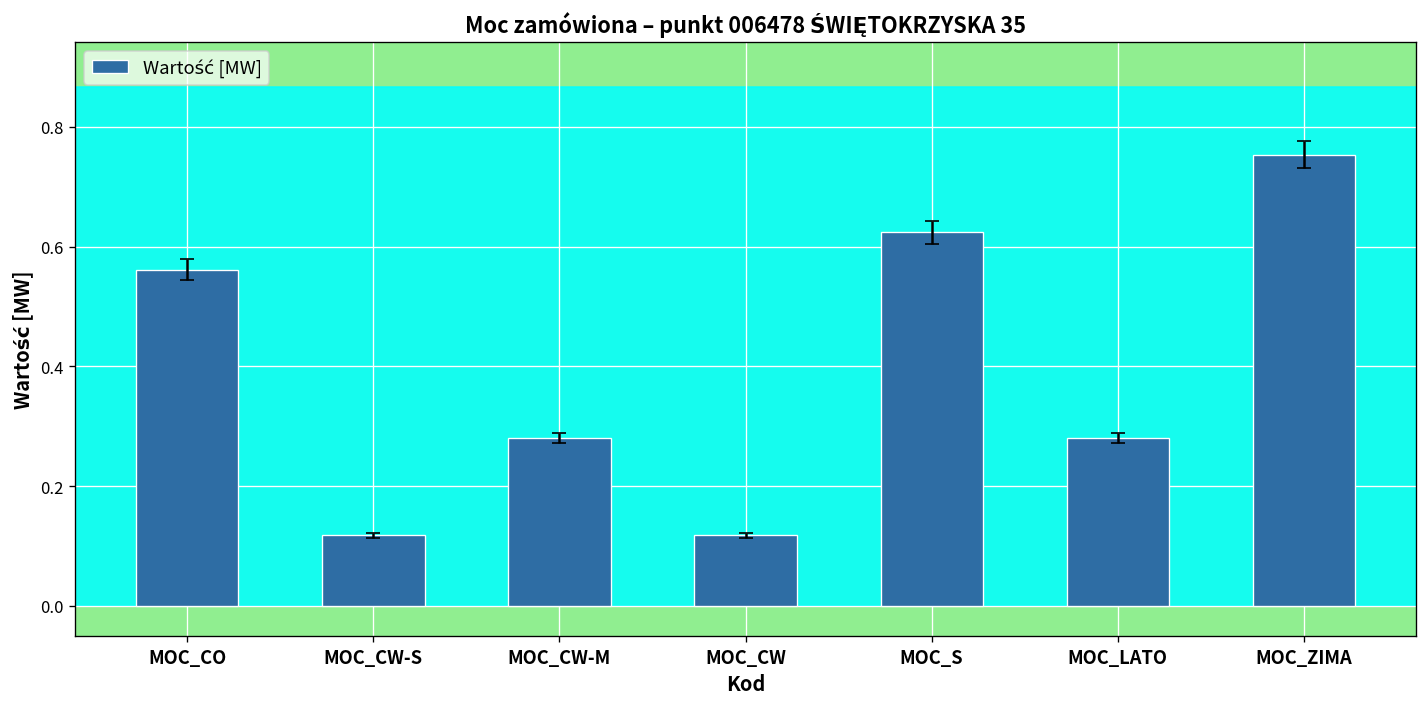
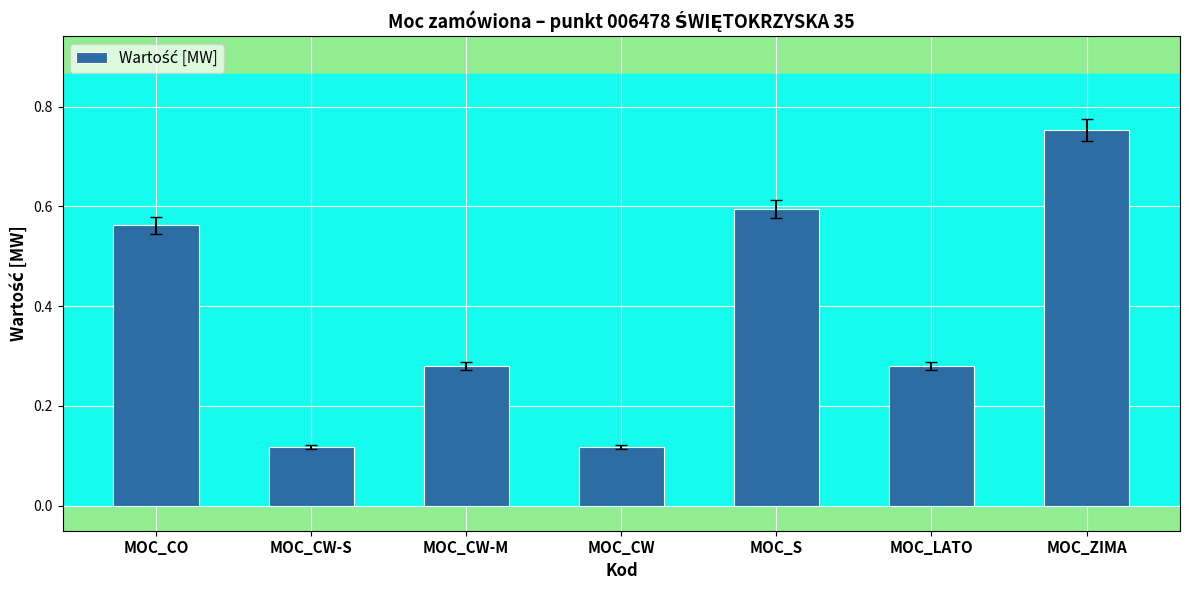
  {
    "Wartość [MW]": {
      "MOC_CO": 0.56,
      "MOC_CW-S": 0.12,
      "MOC_CW-M": 0.28,
      "MOC_CW": 0.12,
-     "MOC_S": 0.62,
+     "MOC_S": 0.60,
      "MOC_LATO": 0.28,
      "MOC_ZIMA": 0.75
    }
  }
